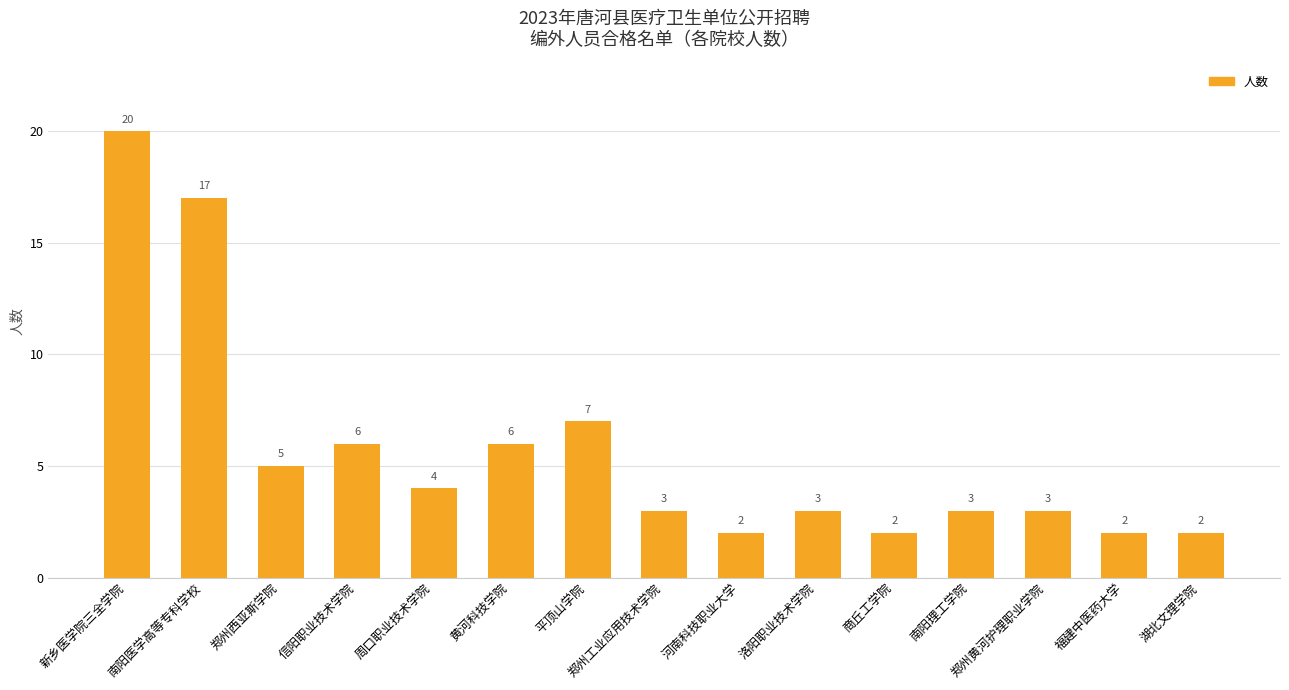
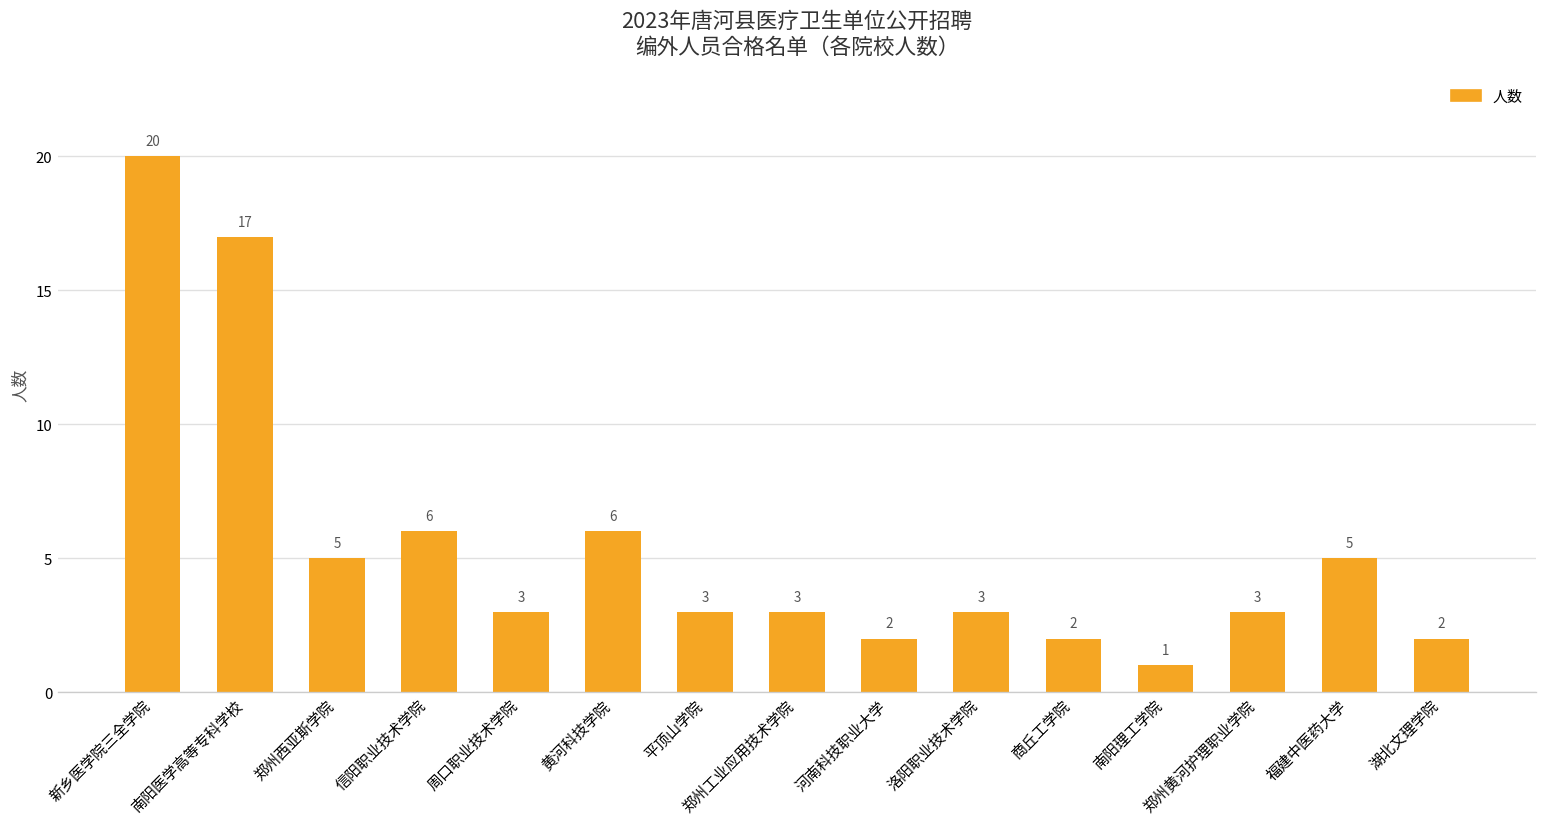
  {
    "新乡医学院三全学院": 20,
    "南阳医学高等专科学校": 17,
    "郑州西亚斯学院": 5,
    "信阳职业技术学院": 6,
-   "周口职业技术学院": 4,
+   "周口职业技术学院": 3,
    "黄河科技学院": 6,
-   "平顶山学院": 7,
+   "平顶山学院": 3,
    "郑州工业应用技术学院": 3,
    "河南科技职业大学": 2,
    "洛阳职业技术学院": 3,
    "商丘工学院": 2,
-   "南阳理工学院": 3,
+   "南阳理工学院": 1,
    "郑州黄河护理职业学院": 3,
-   "福建中医药大学": 2,
+   "福建中医药大学": 5,
    "湖北文理学院": 2
  }
